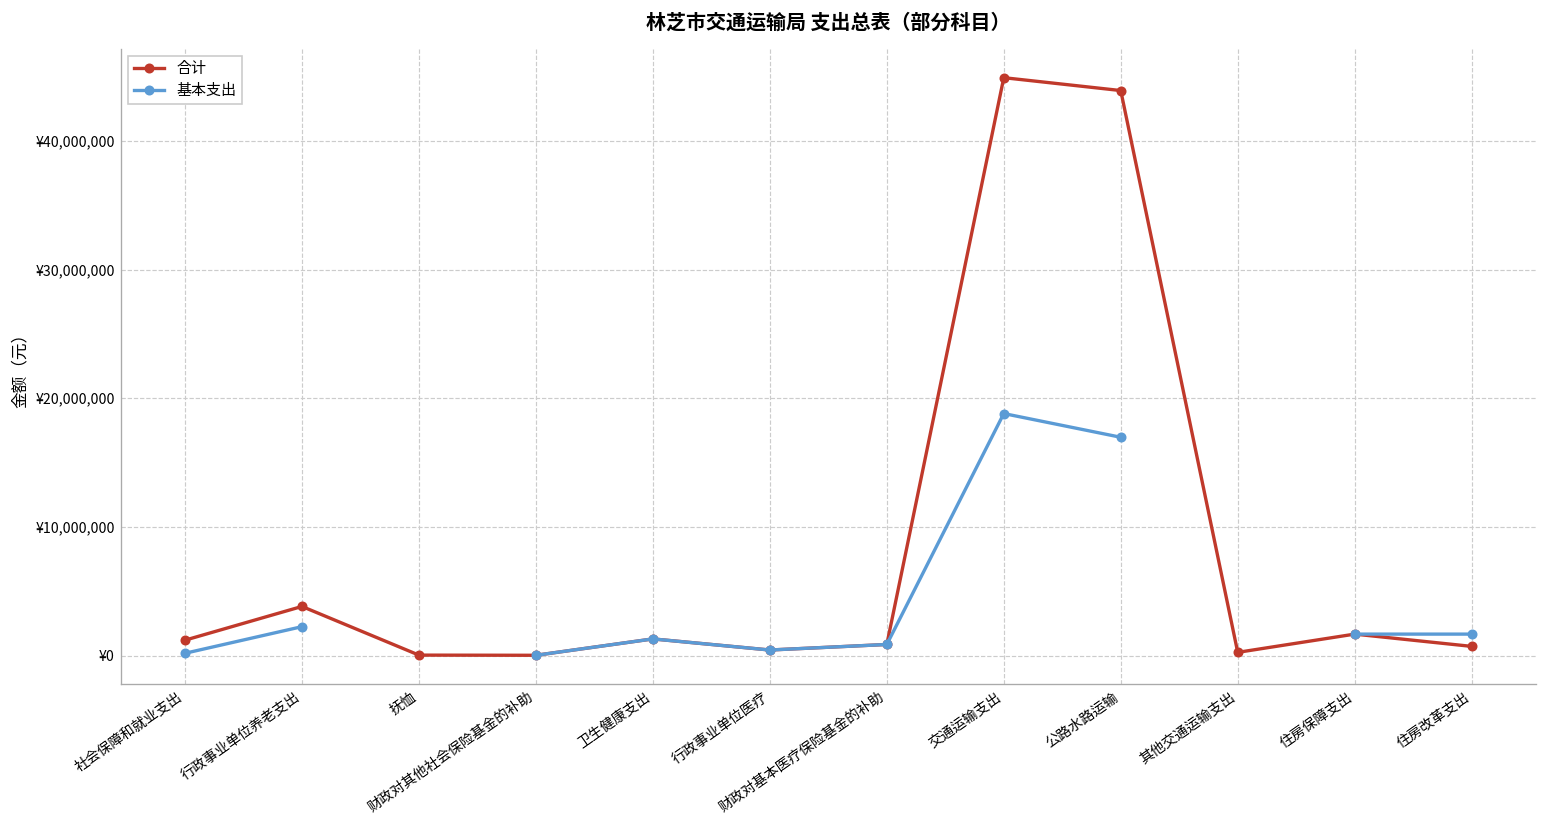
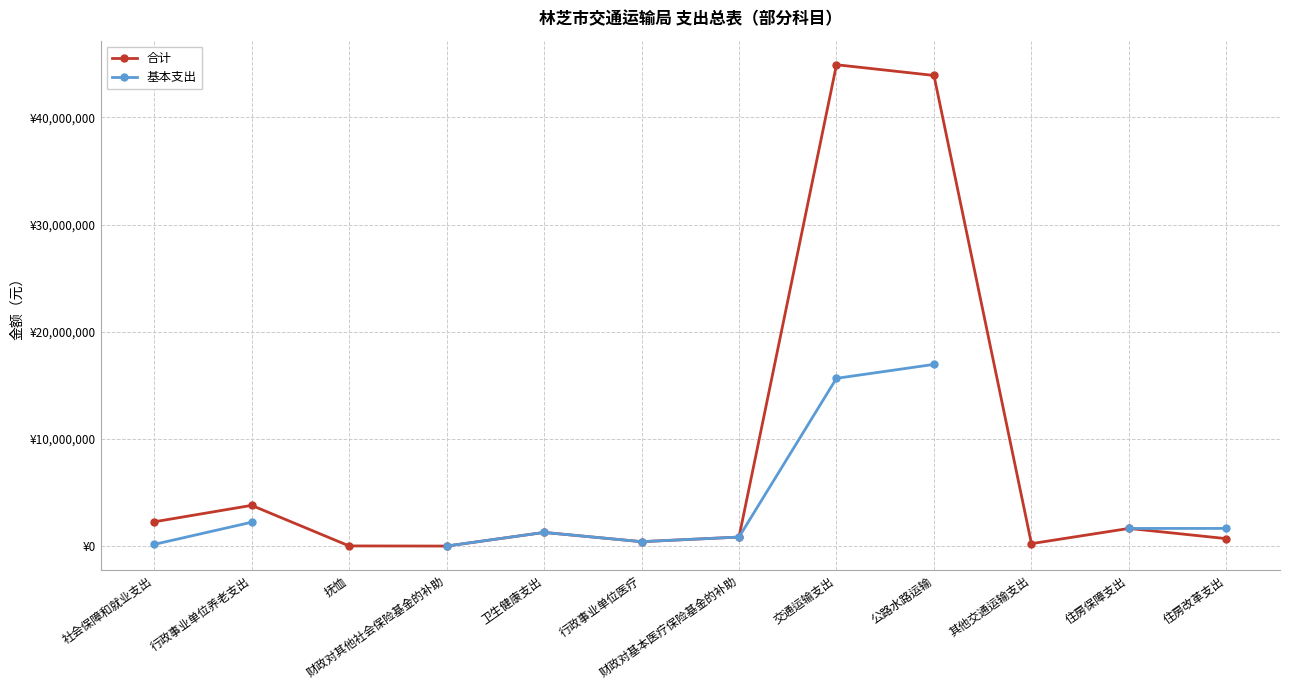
  {
    "合计": {
-     "社会保障和就业支出": "¥1,200,000",
+     "社会保障和就业支出": "¥2,300,000",
      "行政事业单位养老支出": "¥3,800,000",
      "抚恤": "¥0",
      "交通运输支出": "¥44,900,000",
      "公路水路运输": "¥43,900,000",
      "其他交通运输支出": "¥200,000",
      "住房改革支出": "¥700,000"
    },
    "基本支出": {
      "社会保障和就业支出": "¥200,000",
      "行政事业单位养老支出": "¥2,200,000",
-     "交通运输支出": "¥18,800,000",
+     "交通运输支出": "¥15,700,000",
      "公路水路运输": "¥17,000,000",
      "住房改革支出": "¥1,700,000"
    }
  }
